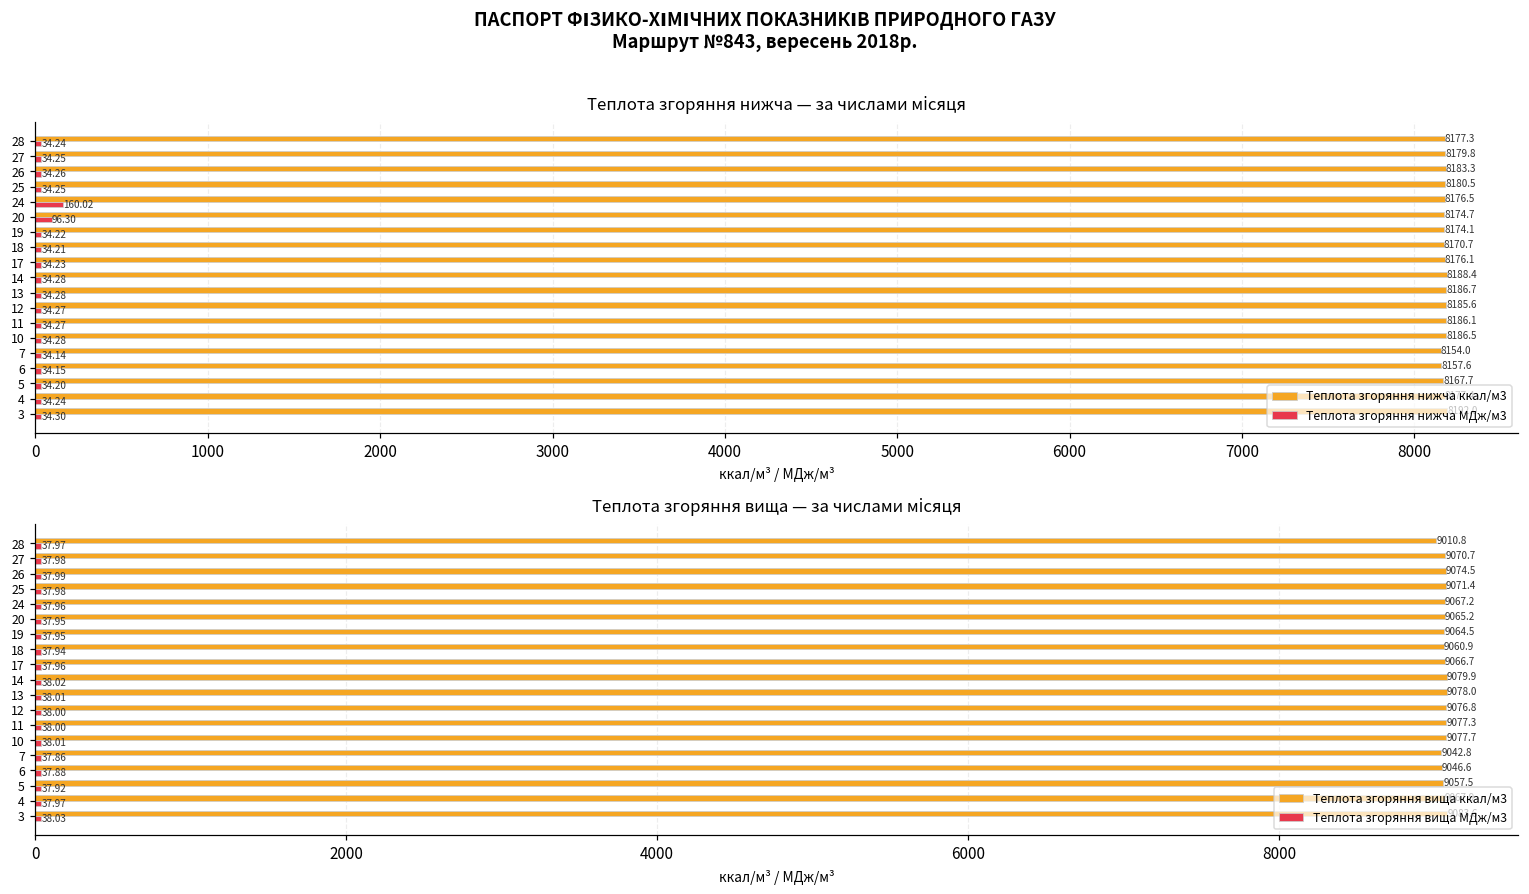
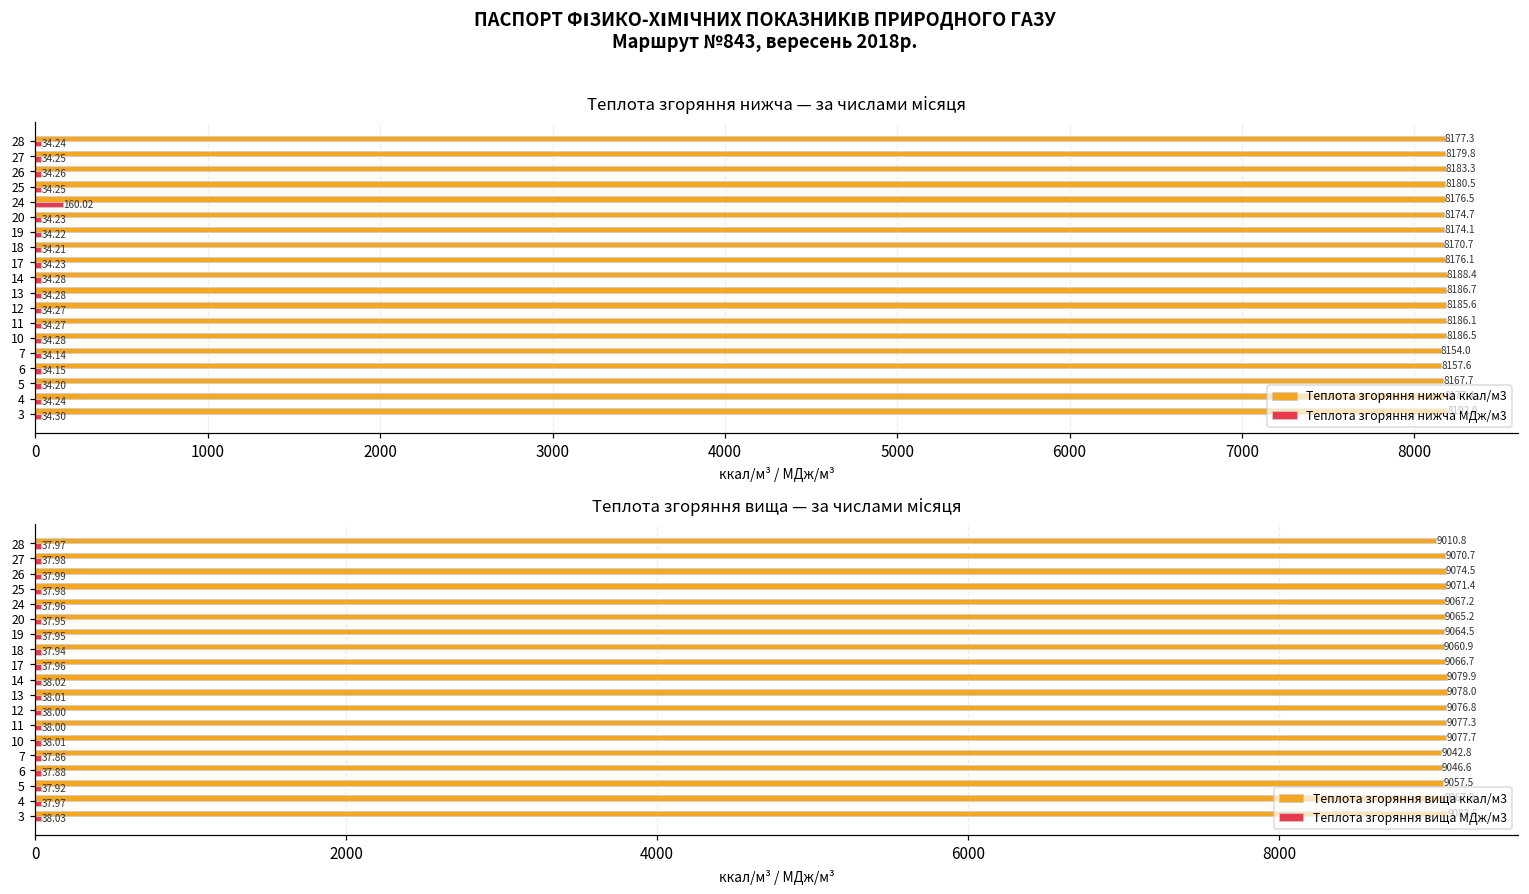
  {
    "Теплота згоряння нижча — за числами місяця": {
      "Теплота згоряння нижча ккал/м3": {
        "28": 8177.3,
        "27": 8179.8,
        "26": 8183.3,
        "25": 8180.5,
        "24": 8176.5,
        "20": 8174.7,
        "19": 8174.1,
        "18": 8170.7,
        "17": 8176.1,
        "14": 8188.4,
        "13": 8186.7,
        "12": 8185.6,
        "11": 8186.1,
        "10": 8186.5,
        "7": 8154.0,
        "6": 8157.6,
        "5": 8167.7
      },
      "Теплота згоряння нижча МДж/м3": {
        "28": 34.24,
        "27": 34.25,
        "26": 34.26,
        "25": 34.25,
        "24": 160.02,
-       "20": 96.30,
+       "20": 34.23,
        "19": 34.22,
        "18": 34.21,
        "17": 34.23,
        "14": 34.28,
        "13": 34.28,
        "12": 34.27,
        "11": 34.27,
        "10": 34.28,
        "7": 34.14,
        "6": 34.15,
        "5": 34.20,
        "4": 34.24,
        "3": 34.30
      }
    },
    "Теплота згоряння вища — за числами місяця": {
      "Теплота згоряння вища ккал/м3": {
        "28": 9010.8,
        "27": 9070.7,
        "26": 9074.5,
        "25": 9071.4,
        "24": 9067.2,
        "20": 9065.2,
        "19": 9064.5,
        "18": 9060.9,
        "17": 9066.7,
        "14": 9079.9,
        "13": 9078.0,
        "12": 9076.8,
        "11": 9077.3,
        "10": 9077.7,
        "7": 9042.8,
        "6": 9046.6,
        "5": 9057.5
      },
      "Теплота згоряння вища МДж/м3": {
        "28": 37.97,
        "27": 37.98,
        "26": 37.99,
        "25": 37.98,
        "24": 37.96,
        "20": 37.95,
        "19": 37.95,
        "18": 37.94,
        "17": 37.96,
        "14": 38.02,
        "13": 38.01,
        "12": 38.00,
        "11": 38.00,
        "10": 38.01,
        "7": 37.86,
        "6": 37.88,
        "5": 37.92,
        "4": 37.97,
        "3": 38.03
      }
    }
  }
